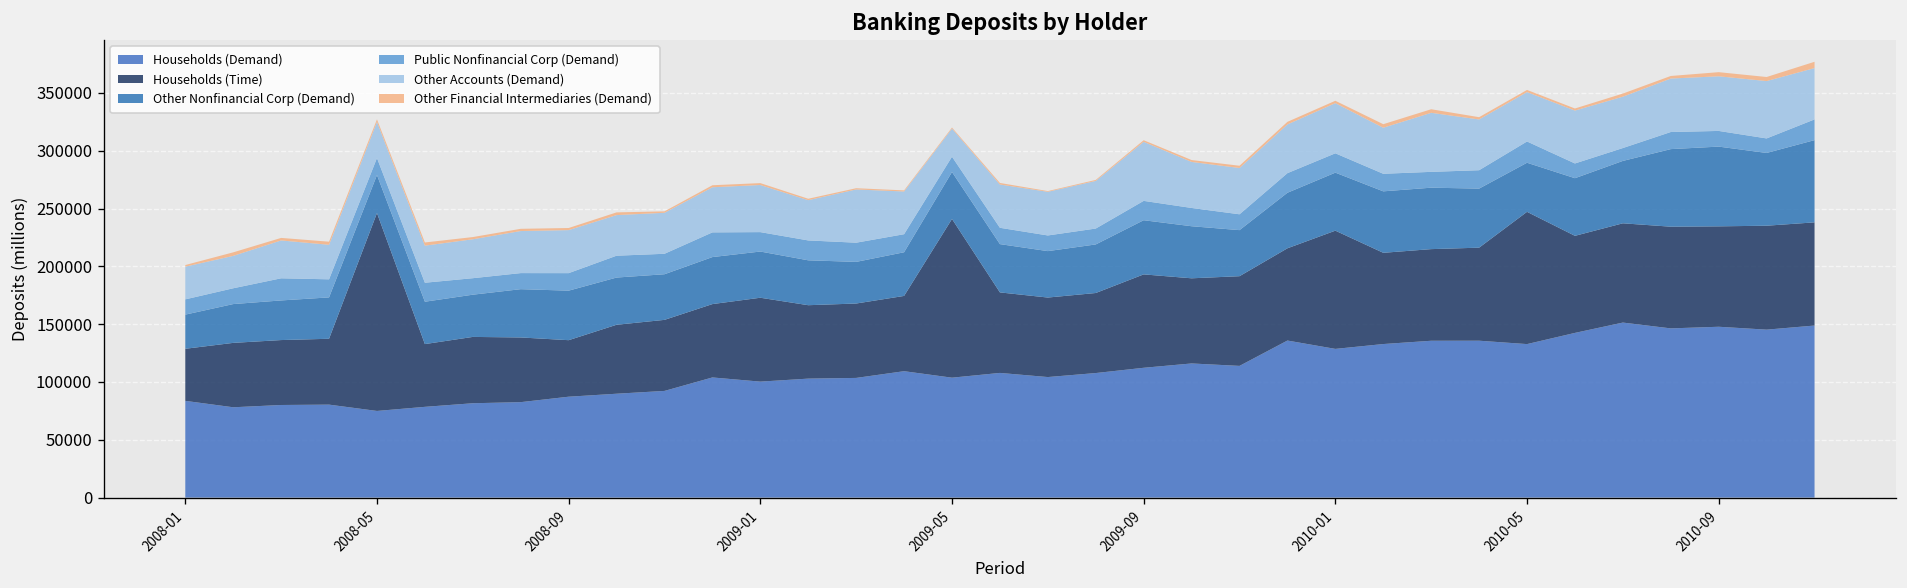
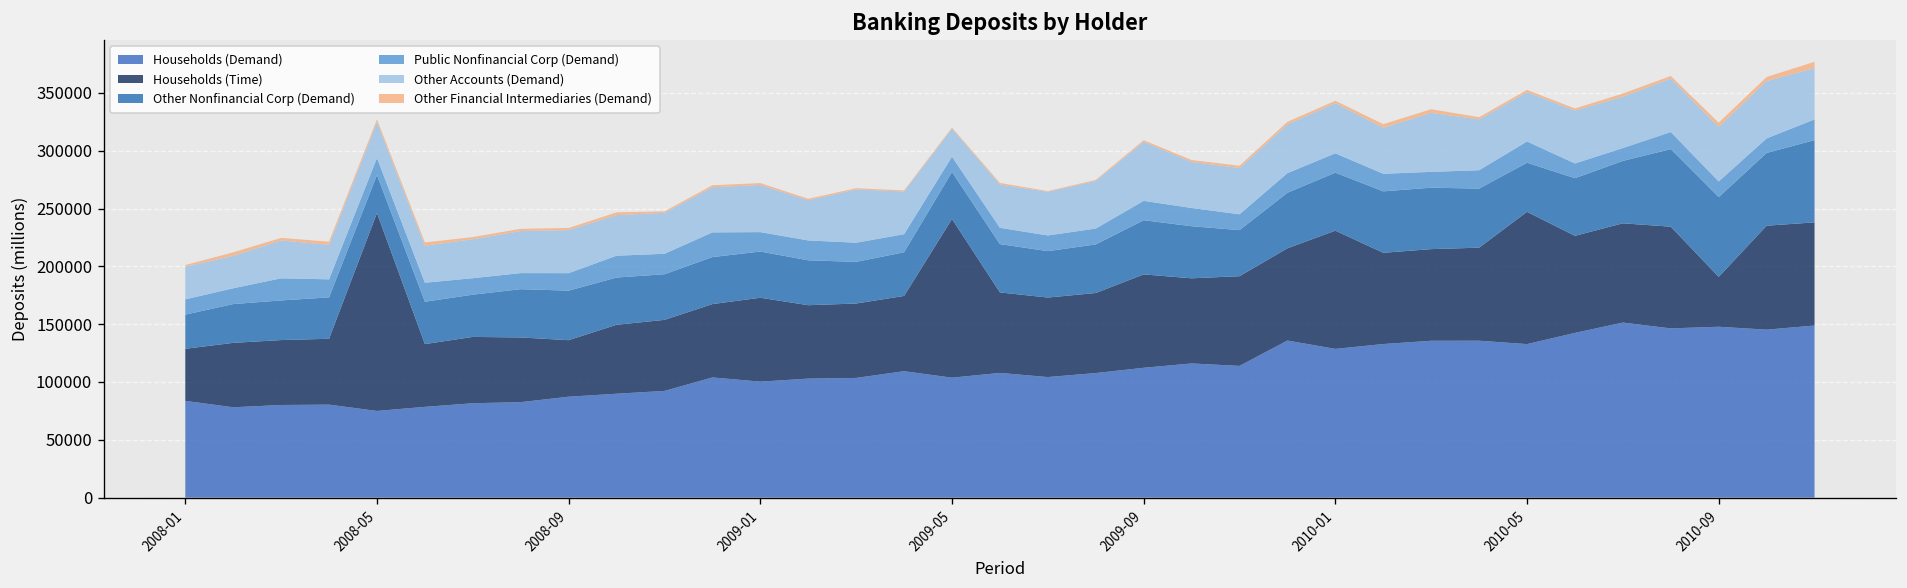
  {
    "Households (Time)": {
      "2008-01": 50000,
      "2008-05": 170000,
      "2008-09": 50000,
      "2009-01": 70000,
      "2009-05": 140000,
      "2009-09": 80000,
      "2010-01": 100000,
      "2010-05": 110000,
-     "2010-09": 90000
+     "2010-09": 40000
    },
    "Other Accounts (Demand)": {
      "2010-09": 50000
    },
    "Other Financial Intermediaries (Demand)": {
      "2010-09": 0
    }
  }
